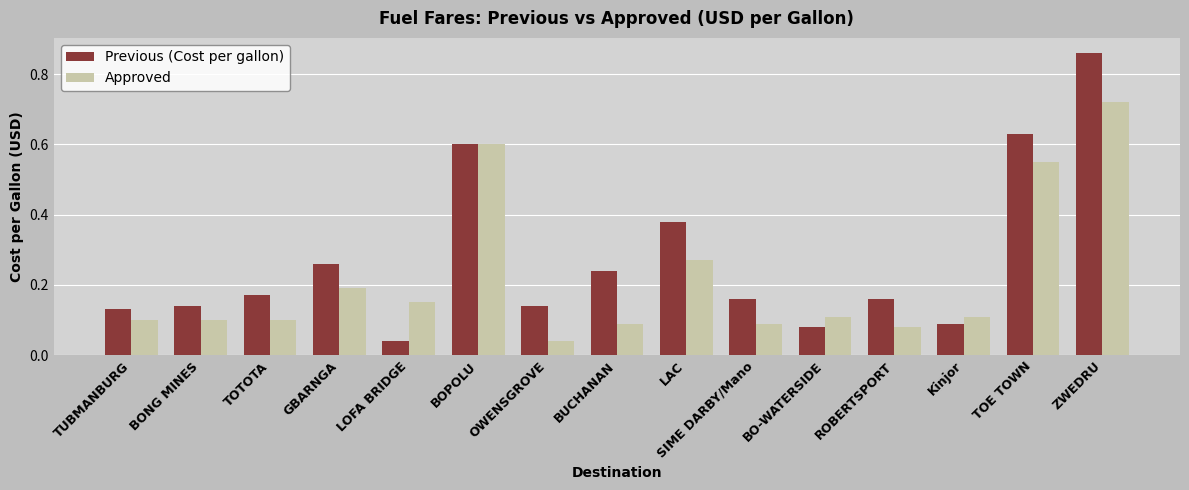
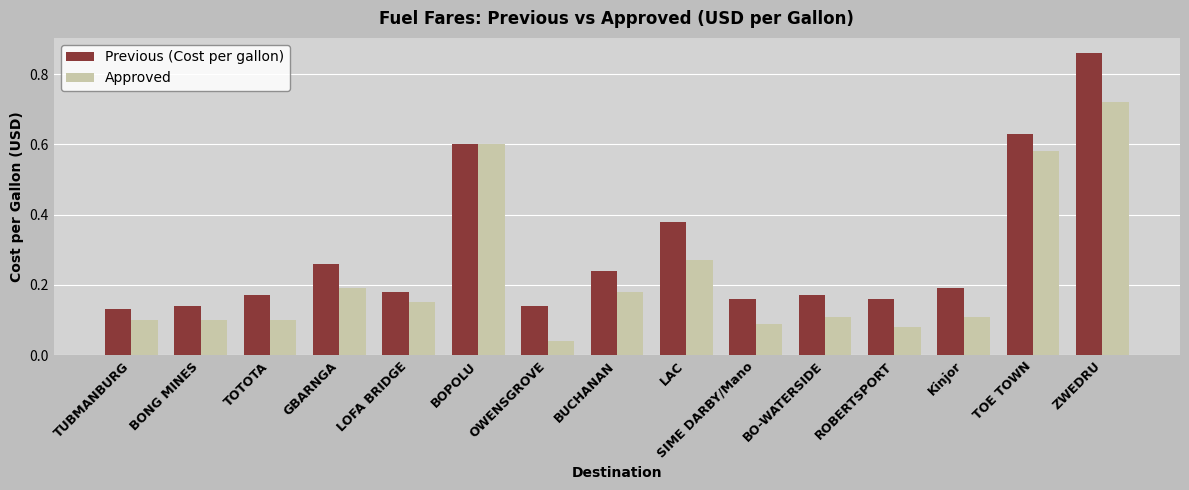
  {
    "Previous (Cost per gallon)": {
      "TUBMANBURG": 0.13,
      "BONG MINES": 0.14,
      "TOTOTA": 0.17,
      "GBARNGA": 0.26,
-     "LOFA BRIDGE": 0.04,
+     "LOFA BRIDGE": 0.18,
      "BOPOLU": 0.60,
      "OWENSGROVE": 0.14,
      "BUCHANAN": 0.24,
      "LAC": 0.38,
      "SIME DARBY/Mano": 0.16,
-     "BO-WATERSIDE": 0.08,
+     "BO-WATERSIDE": 0.17,
      "ROBERTSPORT": 0.16,
-     "Kinjor": 0.09,
+     "Kinjor": 0.19,
      "TOE TOWN": 0.63,
      "ZWEDRU": 0.86
    },
    "Approved": {
      "TUBMANBURG": 0.10,
      "BONG MINES": 0.10,
      "TOTOTA": 0.10,
      "GBARNGA": 0.19,
      "LOFA BRIDGE": 0.15,
      "BOPOLU": 0.60,
      "OWENSGROVE": 0.04,
-     "BUCHANAN": 0.09,
+     "BUCHANAN": 0.18,
      "LAC": 0.27,
      "SIME DARBY/Mano": 0.09,
      "BO-WATERSIDE": 0.11,
      "ROBERTSPORT": 0.08,
      "Kinjor": 0.11,
-     "TOE TOWN": 0.55,
+     "TOE TOWN": 0.58,
      "ZWEDRU": 0.72
    }
  }
